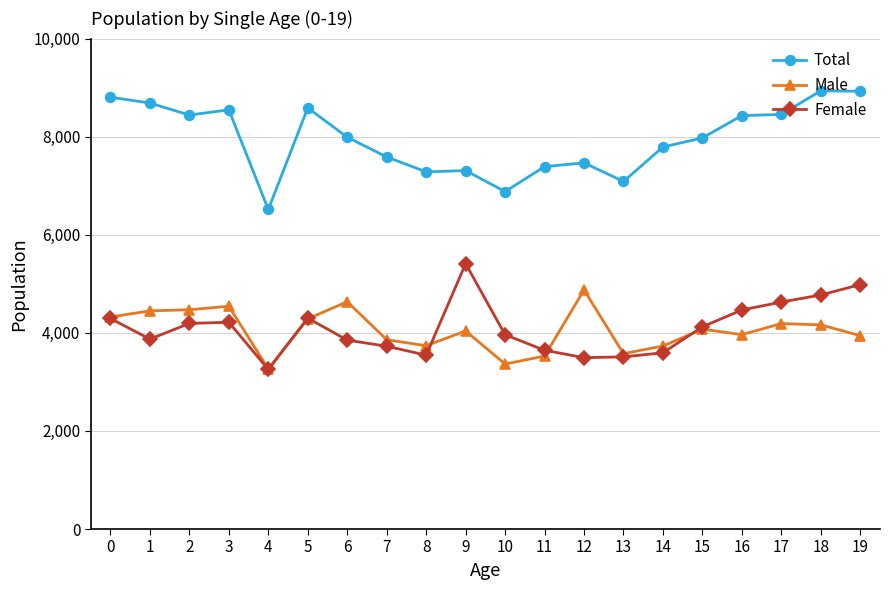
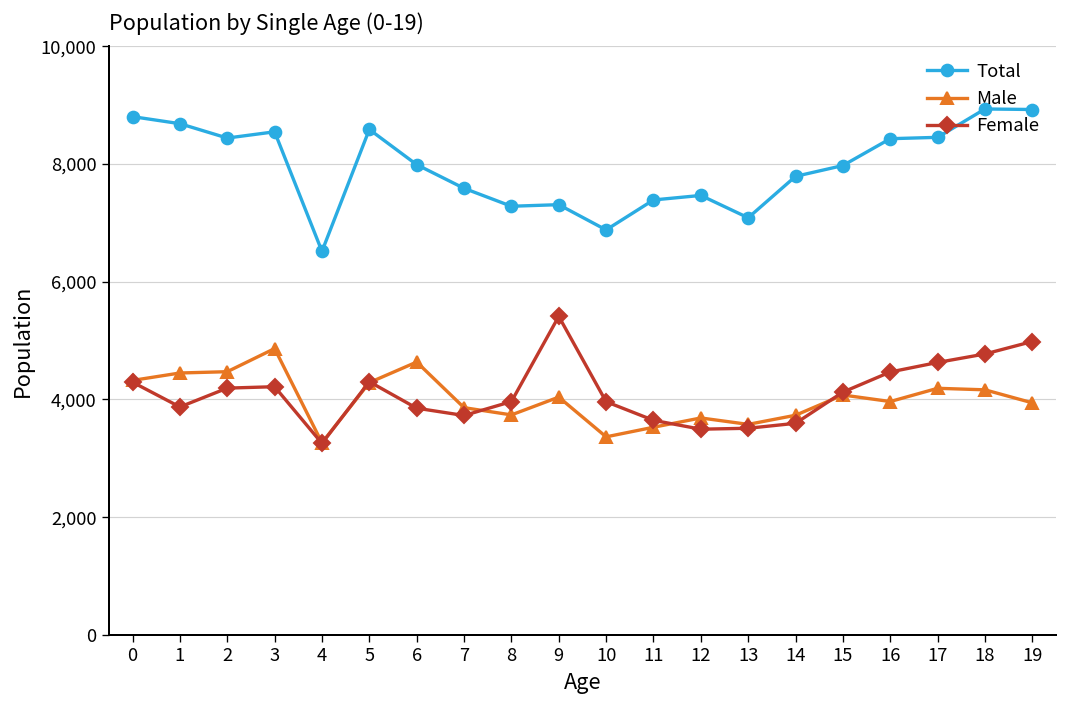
  {
    "Total": {
      "0": "8,800",
      "1": "8,700",
      "2": "8,400",
      "3": "8,500",
      "4": "6,500",
      "5": "8,600",
      "6": "8,000",
      "7": "7,600",
      "8": "7,300",
      "9": "7,300",
      "10": "6,900",
      "11": "7,400",
      "12": "7,500",
      "13": "7,100",
      "14": "7,800",
      "15": "8,000",
      "16": "8,400",
      "17": "8,500",
      "18": "8,900",
      "19": "8,900"
    },
    "Male": {
      "1": "4,400",
      "2": "4,500",
-     "3": "4,500",
+     "3": "4,900",
      "6": "4,600",
      "7": "3,900",
      "8": "3,700",
      "9": "4,000",
      "10": "3,400",
      "11": "3,500",
-     "12": "4,900",
+     "12": "3,700",
      "13": "3,600",
      "14": "3,700",
      "16": "4,000",
      "17": "4,200",
      "18": "4,200",
      "19": "3,900"
    },
    "Female": {
      "1": "3,900",
      "2": "4,200",
      "3": "4,200",
      "6": "3,900",
      "7": "3,700",
-     "8": "3,500",
+     "8": "4,000",
      "9": "5,400",
      "10": "4,000",
      "11": "3,600",
      "12": "3,500",
      "13": "3,500",
      "14": "3,600",
      "16": "4,500",
      "17": "4,600",
      "18": "4,800",
      "19": "5,000"
    }
  }
